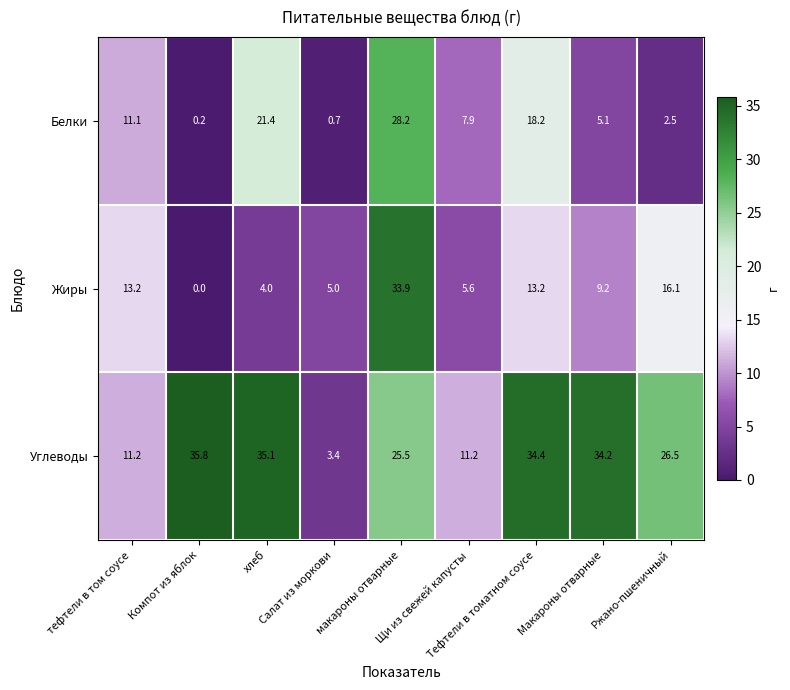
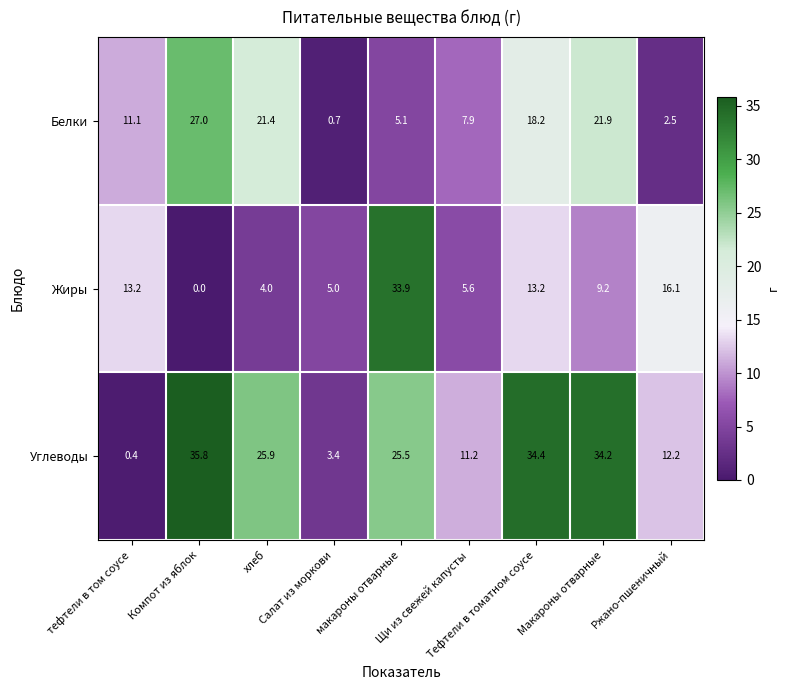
  {
    "Белки": {
      "тефтели в том соусе": 11.1,
-     "Компот из яблок": 0.2,
+     "Компот из яблок": 27.0,
      "хлеб": 21.4,
      "Салат из моркови": 0.7,
-     "макароны отварные": 28.2,
+     "макароны отварные": 5.1,
      "Щи из свежей капусты": 7.9,
      "Тефтели в томатном соусе": 18.2,
-     "Макароны отварные": 5.1,
+     "Макароны отварные": 21.9,
      "Ржано-пшеничный": 2.5
    },
    "Жиры": {
      "тефтели в том соусе": 13.2,
      "Компот из яблок": 0.0,
      "хлеб": 4.0,
      "Салат из моркови": 5.0,
      "макароны отварные": 33.9,
      "Щи из свежей капусты": 5.6,
      "Тефтели в томатном соусе": 13.2,
      "Макароны отварные": 9.2,
      "Ржано-пшеничный": 16.1
    },
    "Углеводы": {
-     "тефтели в том соусе": 11.2,
+     "тефтели в том соусе": 0.4,
      "Компот из яблок": 35.8,
-     "хлеб": 35.1,
+     "хлеб": 25.9,
      "Салат из моркови": 3.4,
      "макароны отварные": 25.5,
      "Щи из свежей капусты": 11.2,
      "Тефтели в томатном соусе": 34.4,
      "Макароны отварные": 34.2,
-     "Ржано-пшеничный": 26.5
+     "Ржано-пшеничный": 12.2
    }
  }
